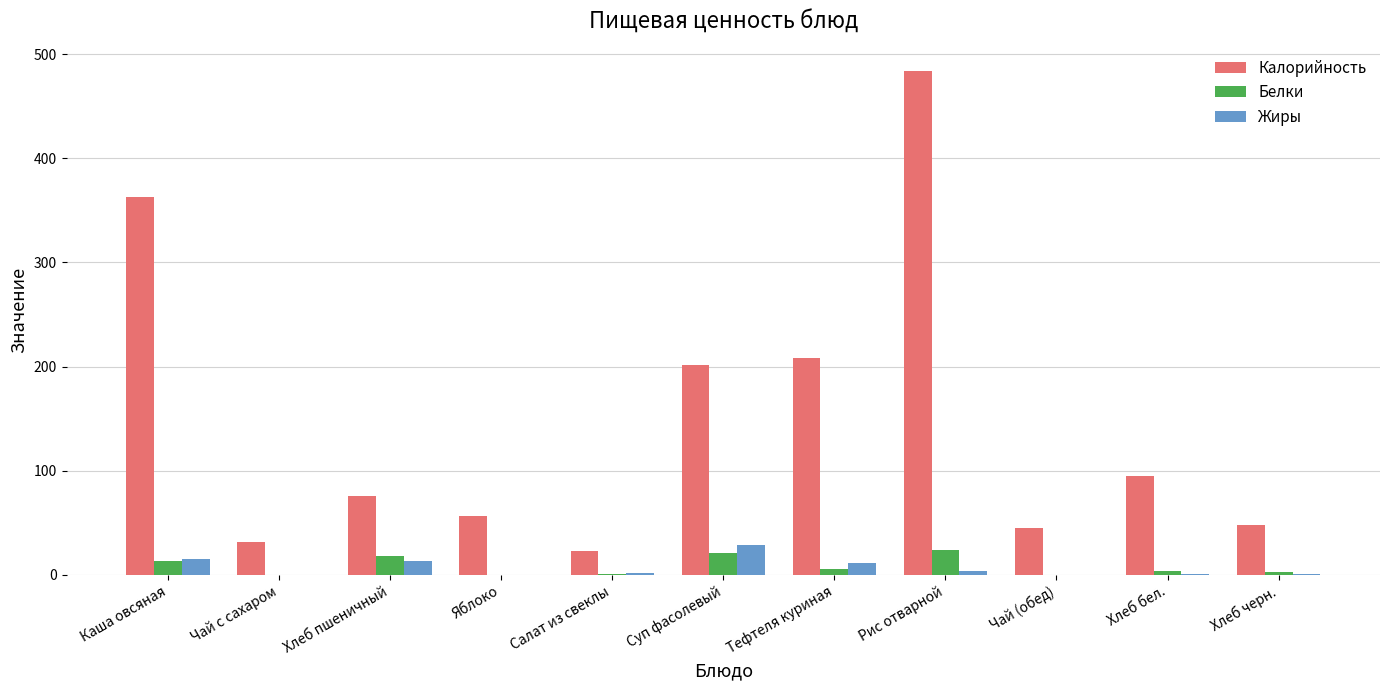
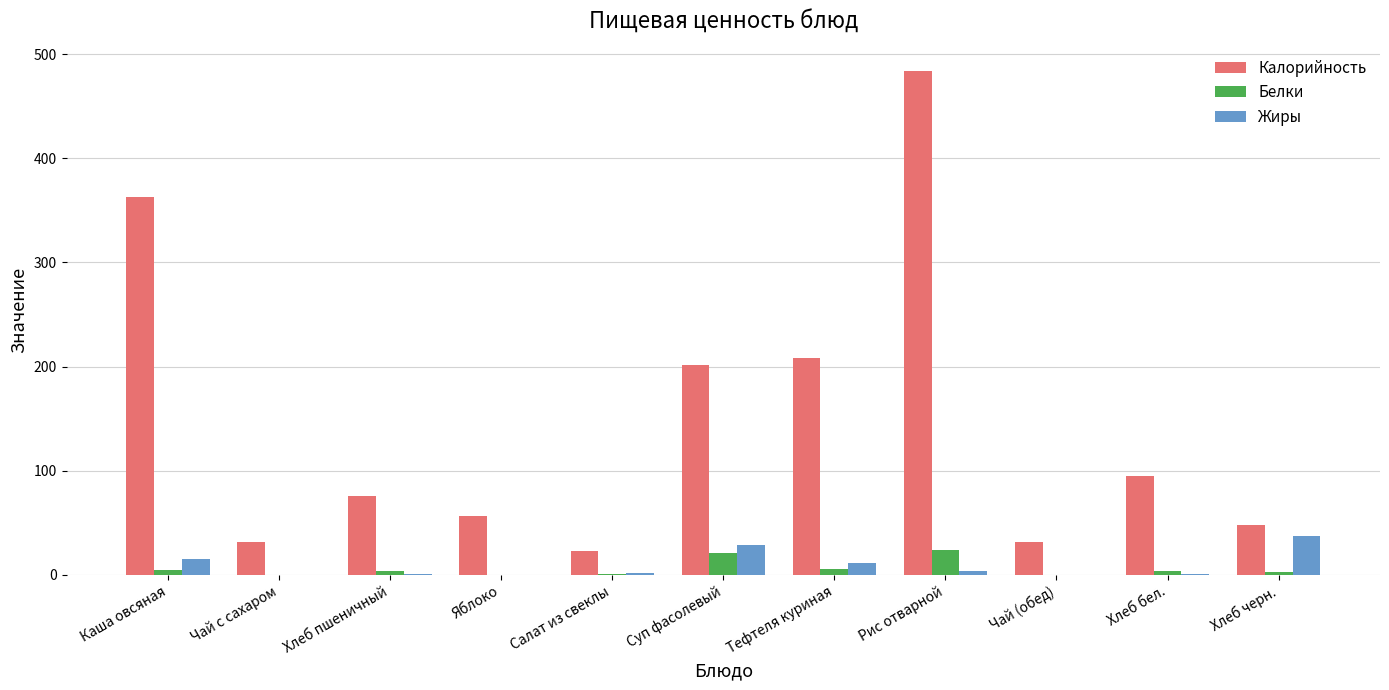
  {
    "Калорийность": {
      "Каша овсяная": 363,
      "Чай с сахаром": 32,
      "Хлеб пшеничный": 76,
      "Яблоко": 57,
      "Салат из свеклы": 23,
      "Суп фасолевый": 201,
      "Тефтеля куриная": 209,
      "Рис отварной": 484,
-     "Чай (обед)": 45,
+     "Чай (обед)": 32,
      "Хлеб бел.": 95,
      "Хлеб черн.": 48
    },
    "Белки": {
-     "Каша овсяная": 13,
+     "Каша овсяная": 5,
      "Чай с сахаром": 0,
-     "Хлеб пшеничный": 18,
+     "Хлеб пшеничный": 3,
      "Суп фасолевый": 21,
      "Тефтеля куриная": 6,
      "Рис отварной": 24,
      "Чай (обед)": 0,
      "Хлеб бел.": 4,
      "Хлеб черн.": 3
    },
    "Жиры": {
      "Каша овсяная": 16,
      "Чай с сахаром": 0,
-     "Хлеб пшеничный": 13,
+     "Хлеб пшеничный": 1,
      "Яблоко": 0,
      "Суп фасолевый": 29,
      "Тефтеля куриная": 11,
      "Рис отварной": 4,
      "Чай (обед)": 0,
-     "Хлеб черн.": 1
+     "Хлеб черн.": 37
    }
  }
